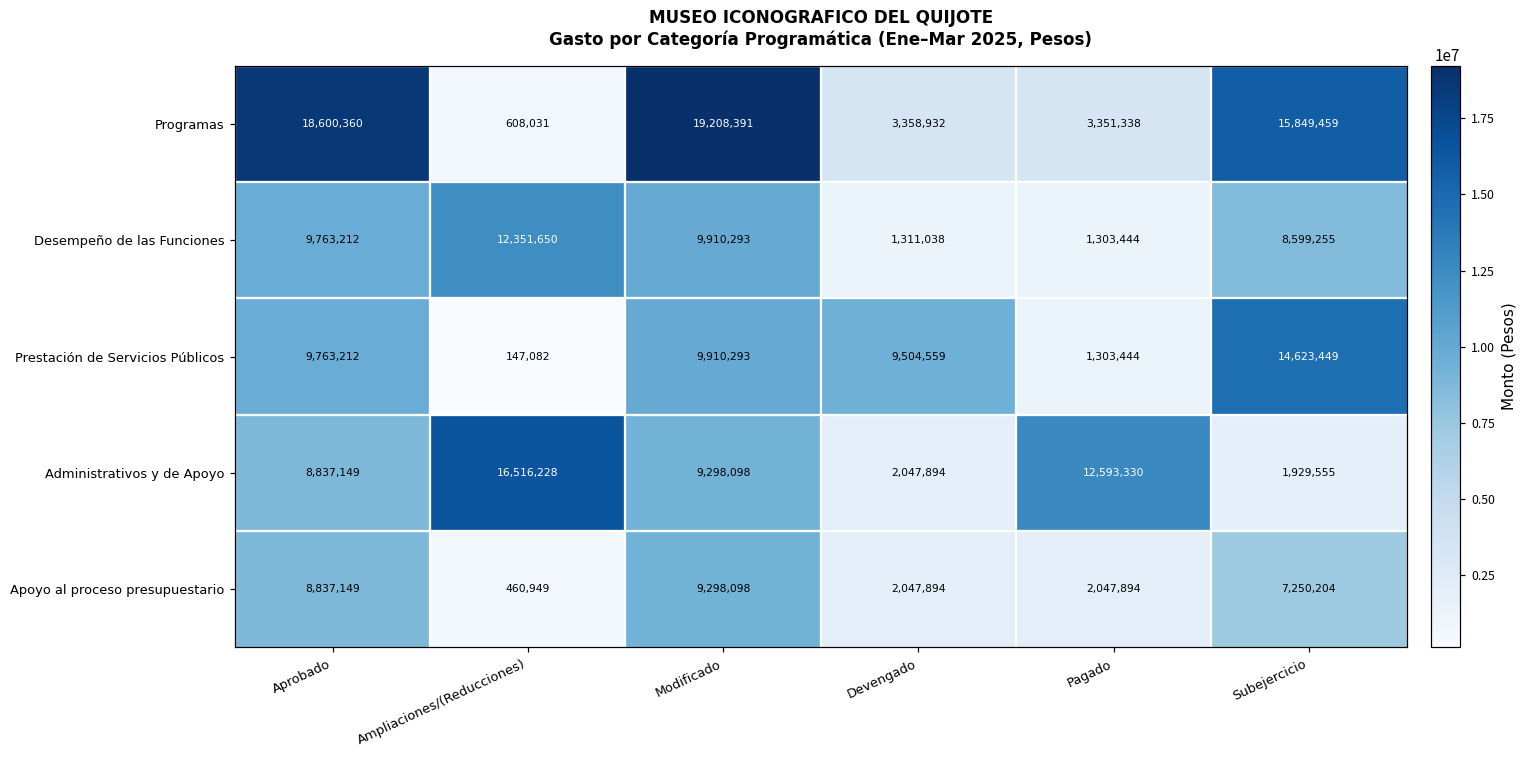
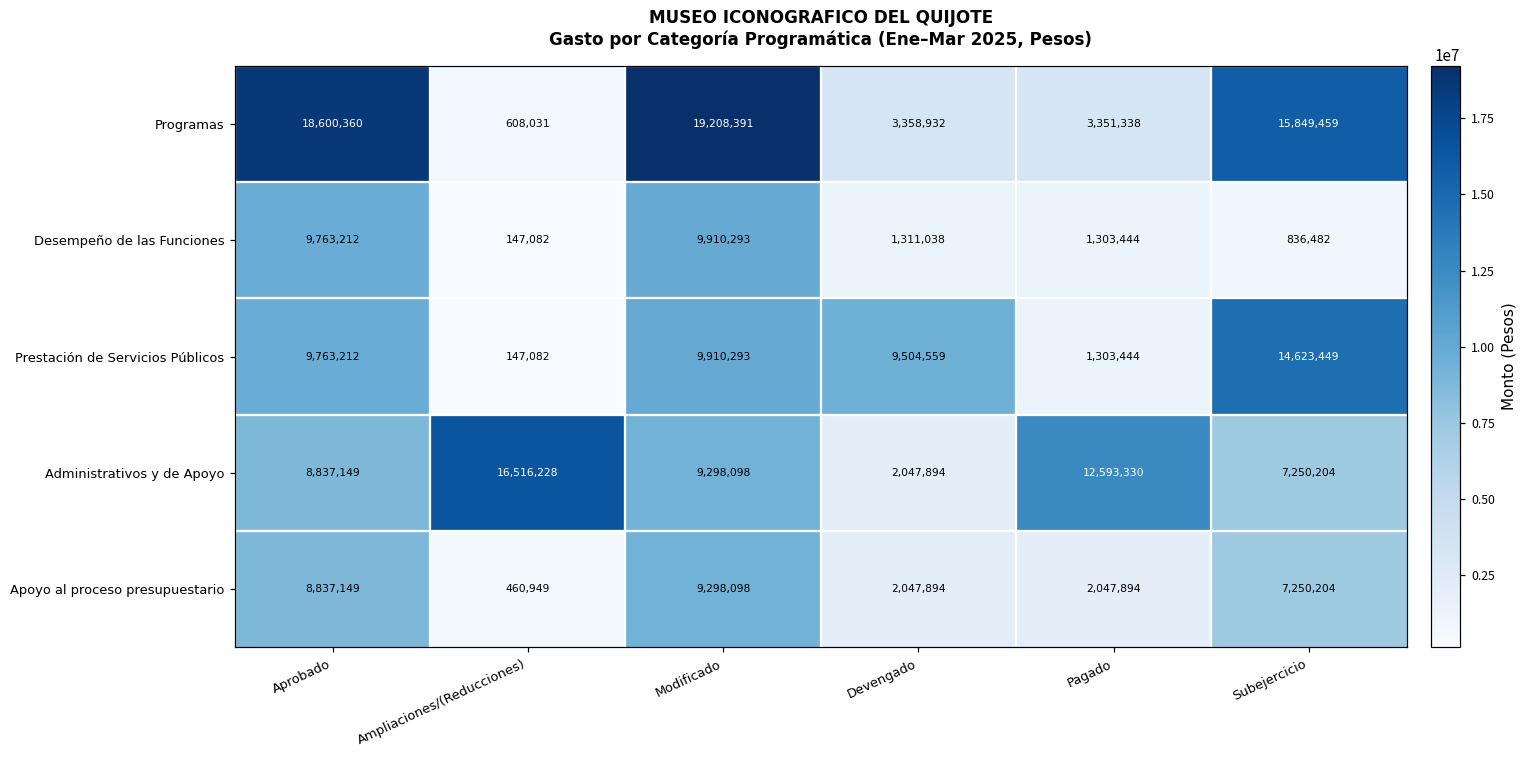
  {
    "Programas": {
      "Aprobado": "18,600,360",
      "Ampliaciones/(Reducciones)": "608,031",
      "Modificado": "19,208,391",
      "Devengado": "3,358,932",
      "Pagado": "3,351,338",
      "Subejercicio": "15,849,459"
    },
    "Desempeño de las Funciones": {
      "Aprobado": "9,763,212",
-     "Ampliaciones/(Reducciones)": "12,351,650",
+     "Ampliaciones/(Reducciones)": "147,082",
      "Modificado": "9,910,293",
      "Devengado": "1,311,038",
      "Pagado": "1,303,444",
-     "Subejercicio": "8,599,255"
+     "Subejercicio": "836,482"
    },
    "Prestación de Servicios Públicos": {
      "Aprobado": "9,763,212",
      "Ampliaciones/(Reducciones)": "147,082",
      "Modificado": "9,910,293",
      "Devengado": "9,504,559",
      "Pagado": "1,303,444",
      "Subejercicio": "14,623,449"
    },
    "Administrativos y de Apoyo": {
      "Aprobado": "8,837,149",
      "Ampliaciones/(Reducciones)": "16,516,228",
      "Modificado": "9,298,098",
      "Devengado": "2,047,894",
      "Pagado": "12,593,330",
-     "Subejercicio": "1,929,555"
+     "Subejercicio": "7,250,204"
    },
    "Apoyo al proceso presupuestario": {
      "Aprobado": "8,837,149",
      "Ampliaciones/(Reducciones)": "460,949",
      "Modificado": "9,298,098",
      "Devengado": "2,047,894",
      "Pagado": "2,047,894",
      "Subejercicio": "7,250,204"
    }
  }
